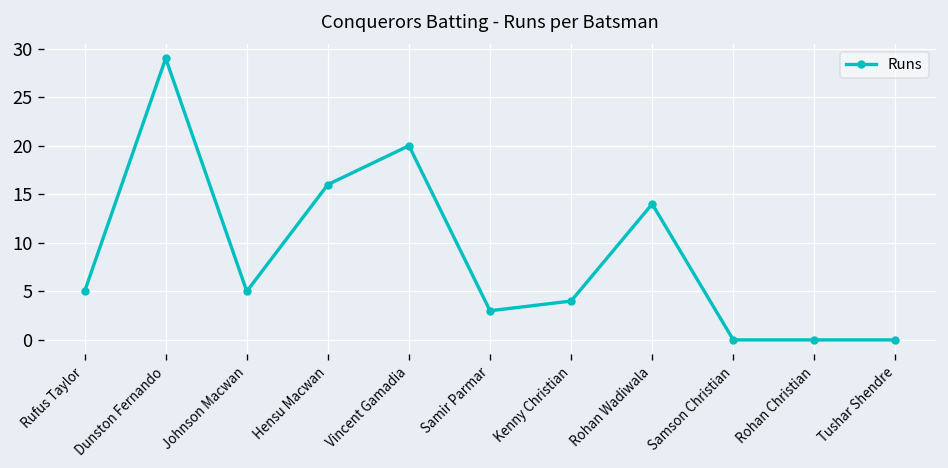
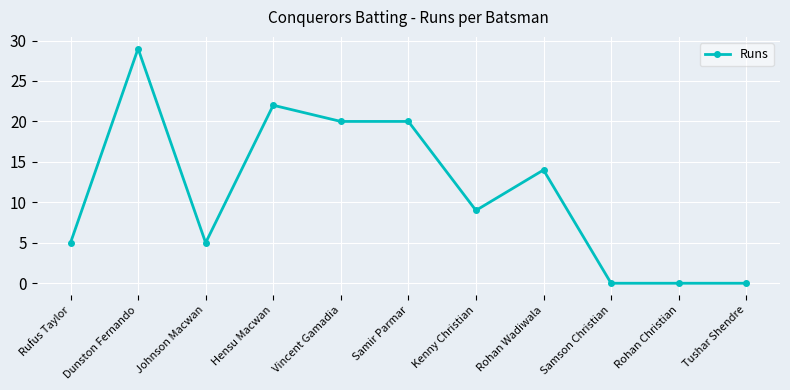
  {
    "Rufus Taylor": 5,
    "Dunston Fernando": 29,
    "Johnson Macwan": 5,
-   "Hensu Macwan": 16,
+   "Hensu Macwan": 22,
    "Vincent Gamadia": 20,
-   "Samir Parmar": 3,
-   "Kenny Christian": 4,
+   "Samir Parmar": 20,
+   "Kenny Christian": 9,
    "Rohan Wadiwala": 14,
    "Samson Christian": 0,
    "Rohan Christian": 0,
    "Tushar Shendre": 0
  }
